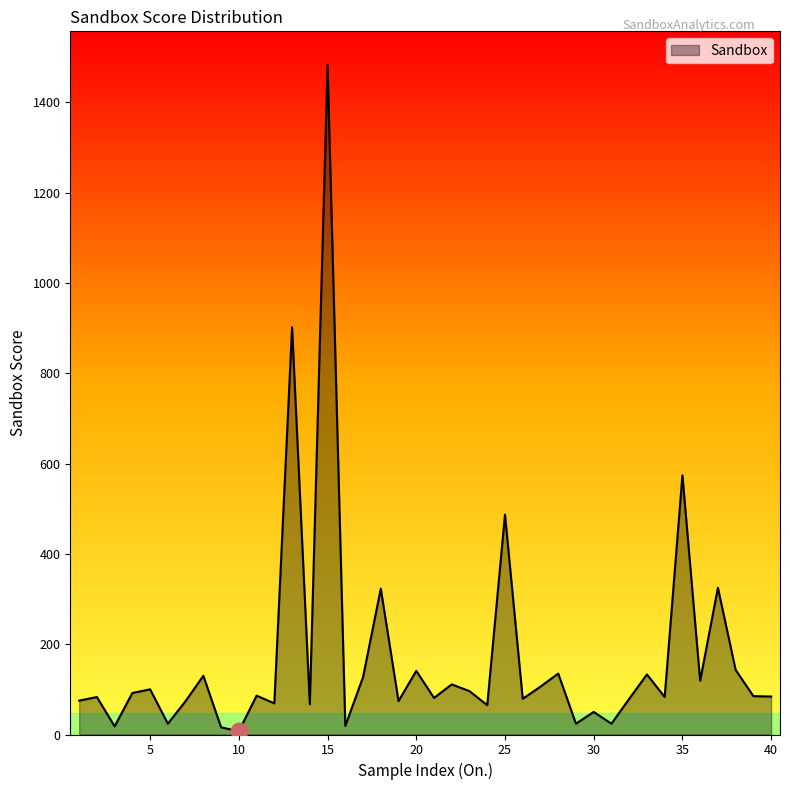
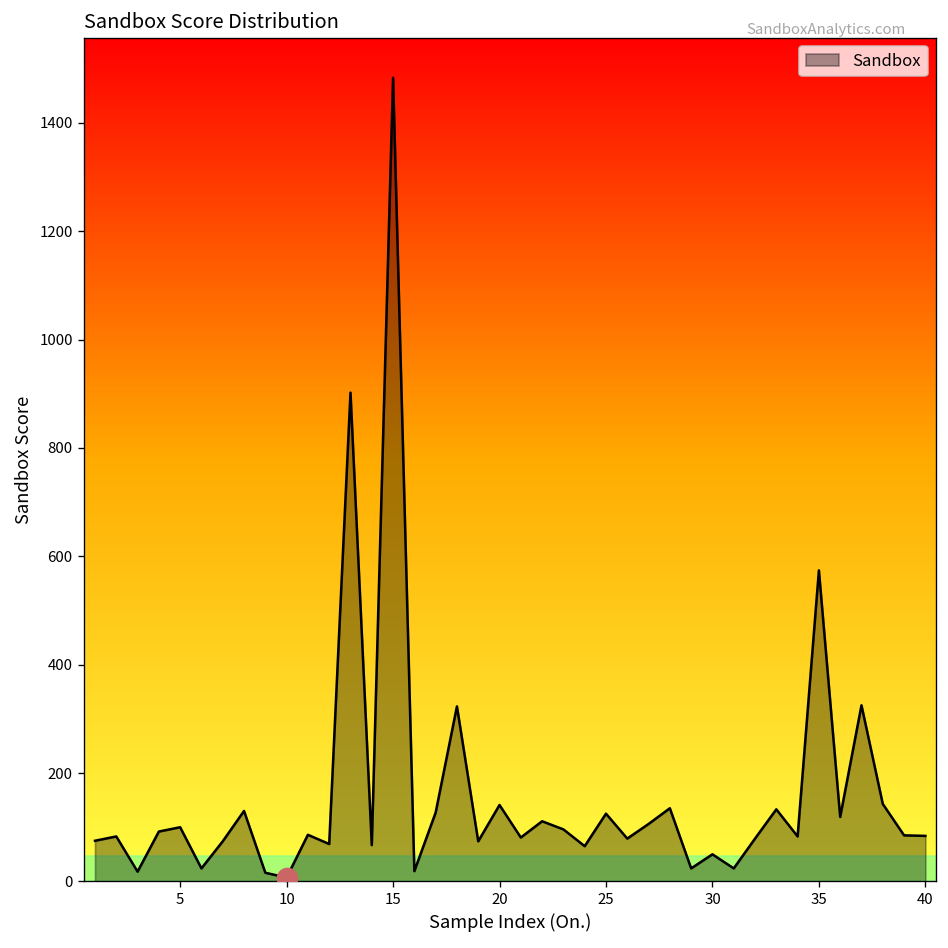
  {
    "Sandbox": {
      "5": 100,
      "15": 1480,
      "20": 140,
-     "25": 490,
+     "25": 130,
      "30": 50,
      "35": 570,
      "40": 80
    }
  }
